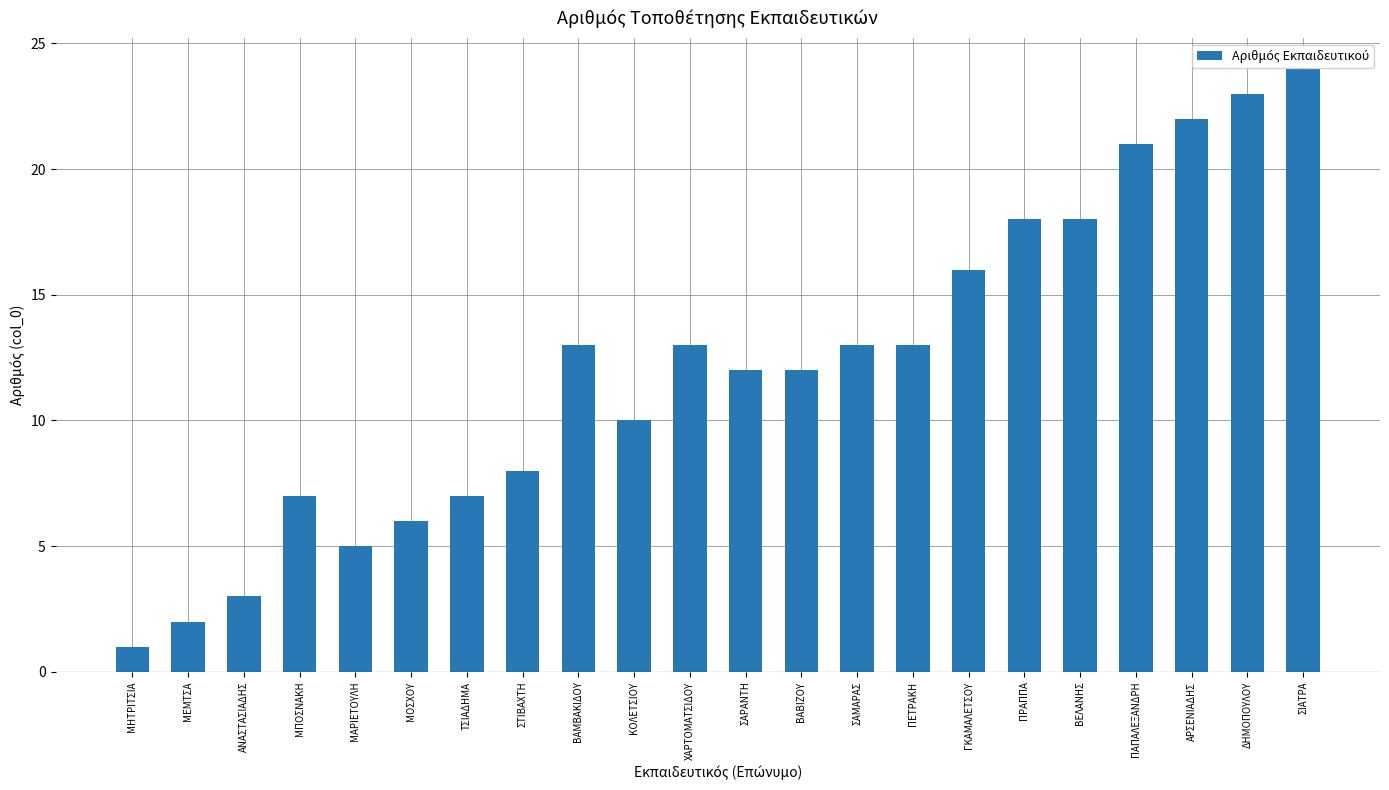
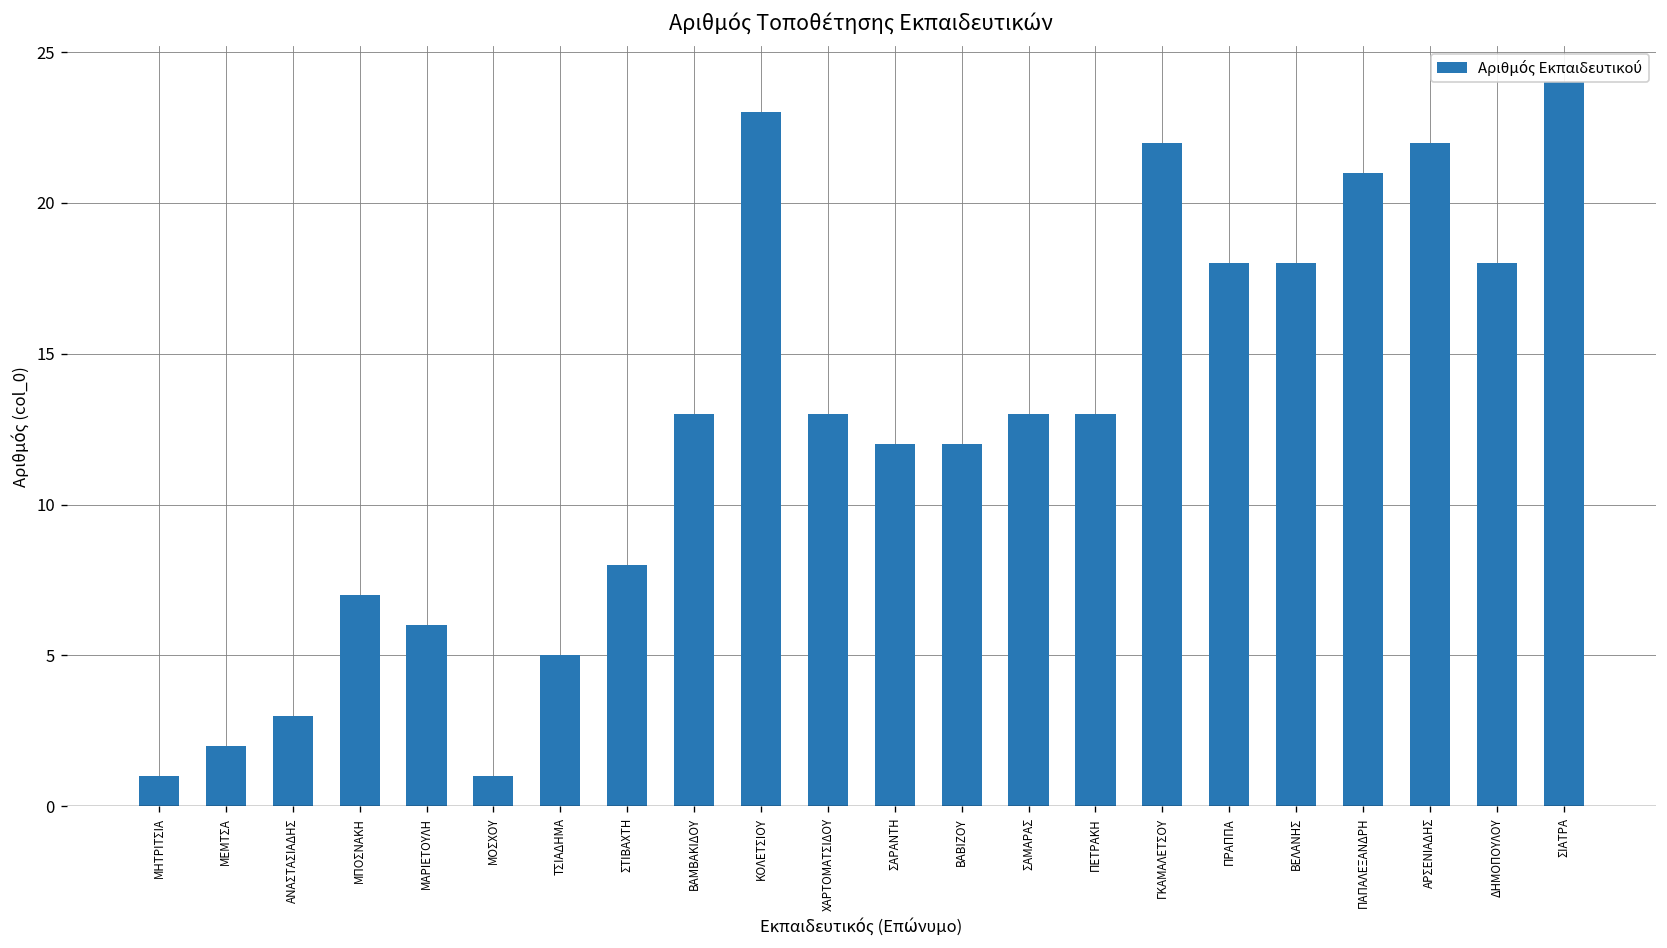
  {
    "ΜΗΤΡΙΤΣΙΑ": 1,
    "ΜΕΜΤΣΑ": 2,
    "ΑΝΑΣΤΑΣΙΑΔΗΣ": 3,
    "ΜΠΟΣΝΑΚΗ": 7,
-   "ΜΑΡΙΕΤΟΥΛΗ": 5,
-   "ΜΟΣΧΟΥ": 6,
-   "ΤΣΙΑΔΗΜΑ": 7,
+   "ΜΑΡΙΕΤΟΥΛΗ": 6,
+   "ΜΟΣΧΟΥ": 1,
+   "ΤΣΙΑΔΗΜΑ": 5,
    "ΣΤΙΒΑΧΤΗ": 8,
    "ΒΑΜΒΑΚΙΔΟΥ": 13,
-   "ΚΟΛΕΤΣΙΟΥ": 10,
+   "ΚΟΛΕΤΣΙΟΥ": 23,
    "ΧΑΡΤΟΜΑΤΣΙΔΟΥ": 13,
    "ΣΑΡΑΝΤΗ": 12,
    "ΒΑΒΙΖΟΥ": 12,
    "ΣΑΜΑΡΑΣ": 13,
    "ΠΕΤΡΑΚΗ": 13,
-   "ΓΚΑΜΑΛΕΤΣΟΥ": 16,
+   "ΓΚΑΜΑΛΕΤΣΟΥ": 22,
    "ΠΡΑΠΠΑ": 18,
    "ΒΕΛΑΝΗΣ": 18,
    "ΠΑΠΑΛΕΞΑΝΔΡΗ": 21,
    "ΑΡΣΕΝΙΑΔΗΣ": 22,
-   "ΔΗΜΟΠΟΥΛΟΥ": 23,
+   "ΔΗΜΟΠΟΥΛΟΥ": 18,
    "ΣΙΑΤΡΑ": 24
  }
